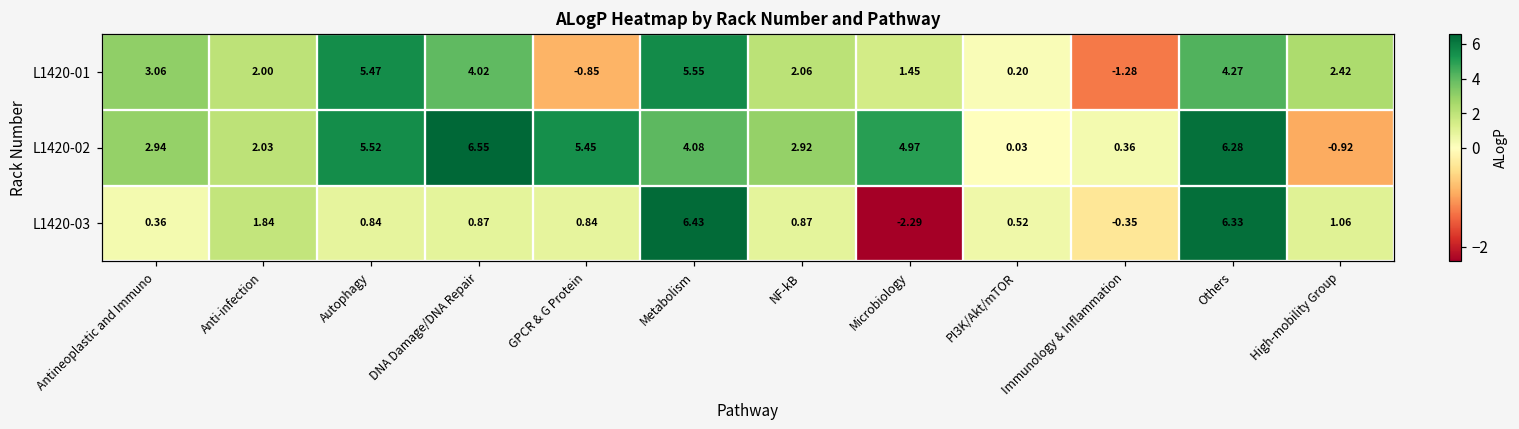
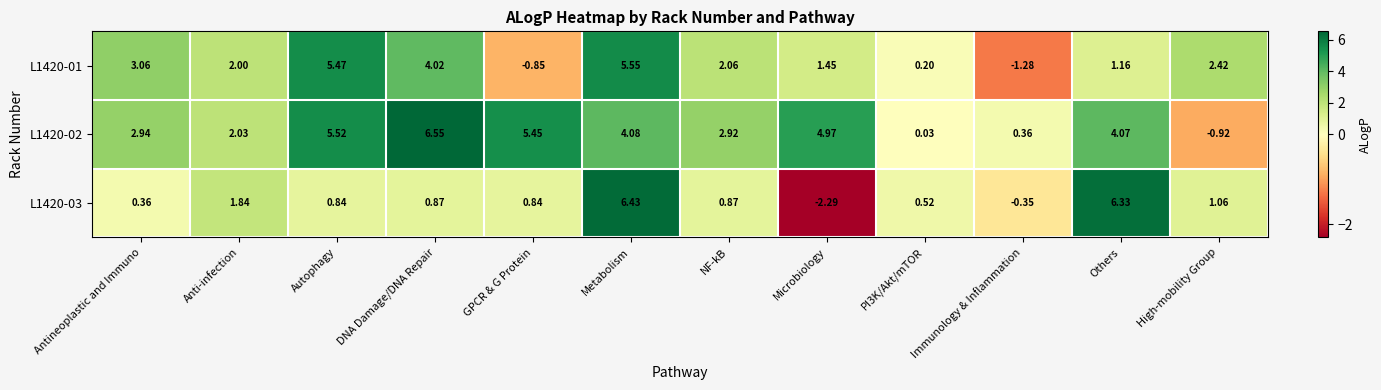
  {
    "L1420-01": {
      "Antineoplastic and Immuno": 3.06,
      "Anti-infection": 2.00,
      "Autophagy": 5.47,
      "DNA Damage/DNA Repair": 4.02,
      "GPCR & G Protein": -0.85,
      "Metabolism": 5.55,
      "NF-kB": 2.06,
      "Microbiology": 1.45,
      "PI3K/Akt/mTOR": 0.20,
      "Immunology & Inflammation": -1.28,
-     "Others": 4.27,
+     "Others": 1.16,
      "High-mobility Group": 2.42
    },
    "L1420-02": {
      "Antineoplastic and Immuno": 2.94,
      "Anti-infection": 2.03,
      "Autophagy": 5.52,
      "DNA Damage/DNA Repair": 6.55,
      "GPCR & G Protein": 5.45,
      "Metabolism": 4.08,
      "NF-kB": 2.92,
      "Microbiology": 4.97,
      "PI3K/Akt/mTOR": 0.03,
      "Immunology & Inflammation": 0.36,
-     "Others": 6.28,
+     "Others": 4.07,
      "High-mobility Group": -0.92
    },
    "L1420-03": {
      "Antineoplastic and Immuno": 0.36,
      "Anti-infection": 1.84,
      "Autophagy": 0.84,
      "DNA Damage/DNA Repair": 0.87,
      "GPCR & G Protein": 0.84,
      "Metabolism": 6.43,
      "NF-kB": 0.87,
      "Microbiology": -2.29,
      "PI3K/Akt/mTOR": 0.52,
      "Immunology & Inflammation": -0.35,
      "Others": 6.33,
      "High-mobility Group": 1.06
    }
  }
